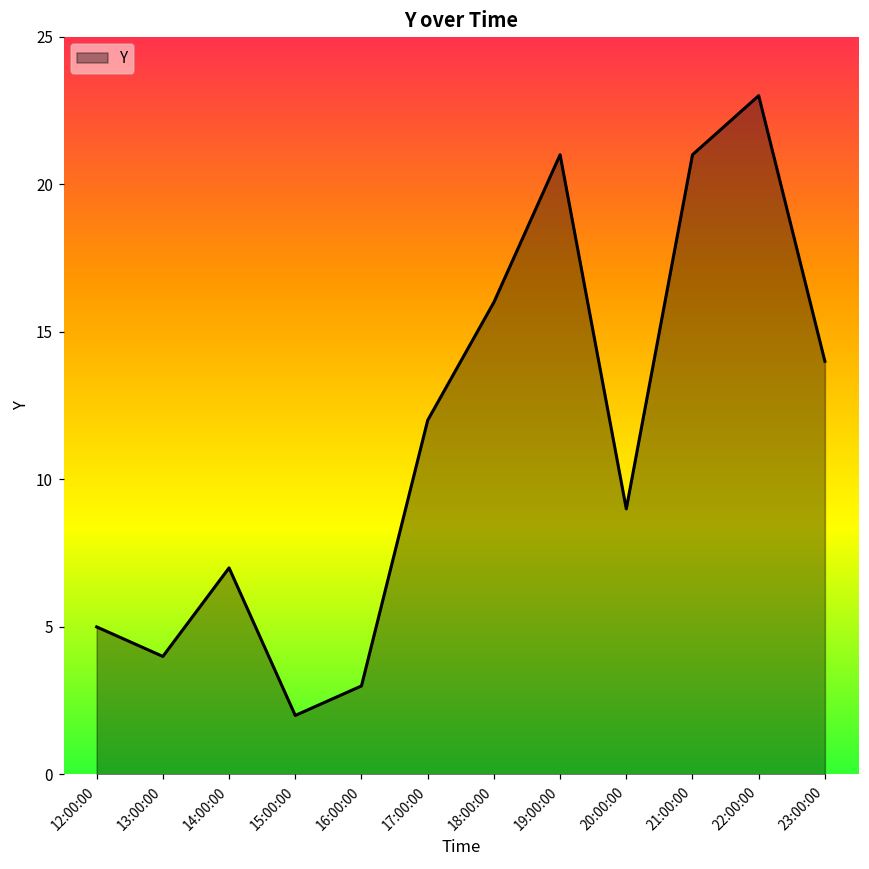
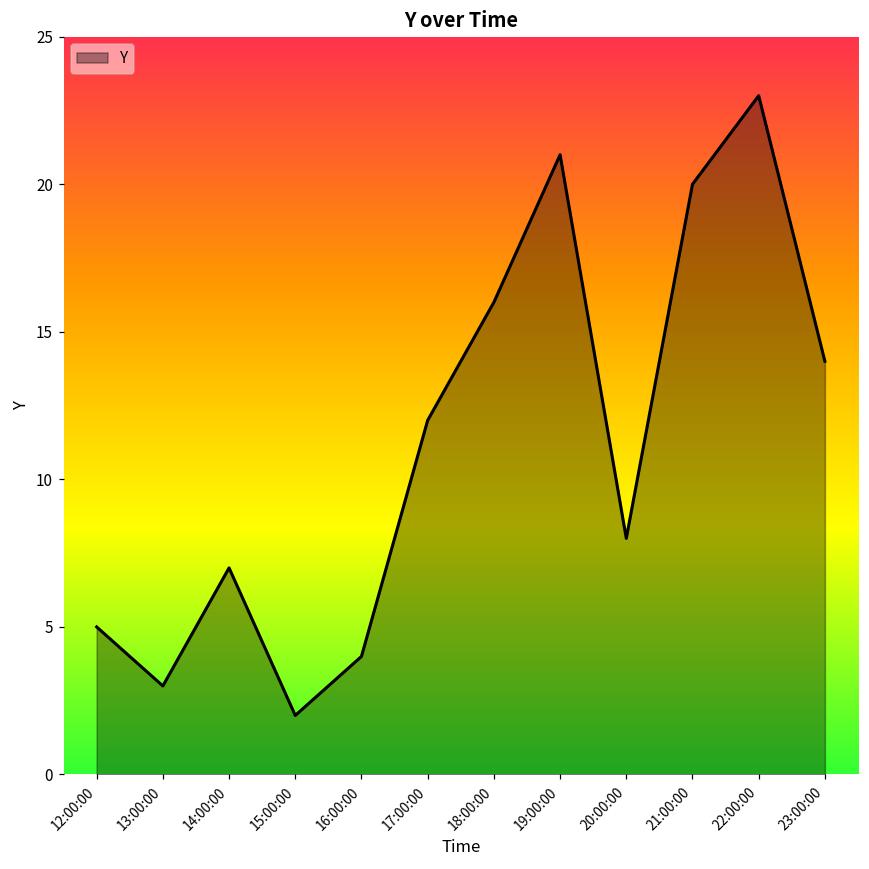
  {
    "12:00:00": 5,
-   "13:00:00": 4,
+   "13:00:00": 3,
    "14:00:00": 7,
    "15:00:00": 2,
-   "16:00:00": 3,
+   "16:00:00": 4,
    "17:00:00": 12,
    "18:00:00": 16,
    "19:00:00": 21,
-   "20:00:00": 9,
-   "21:00:00": 21,
+   "20:00:00": 8,
+   "21:00:00": 20,
    "22:00:00": 23,
    "23:00:00": 14
  }
